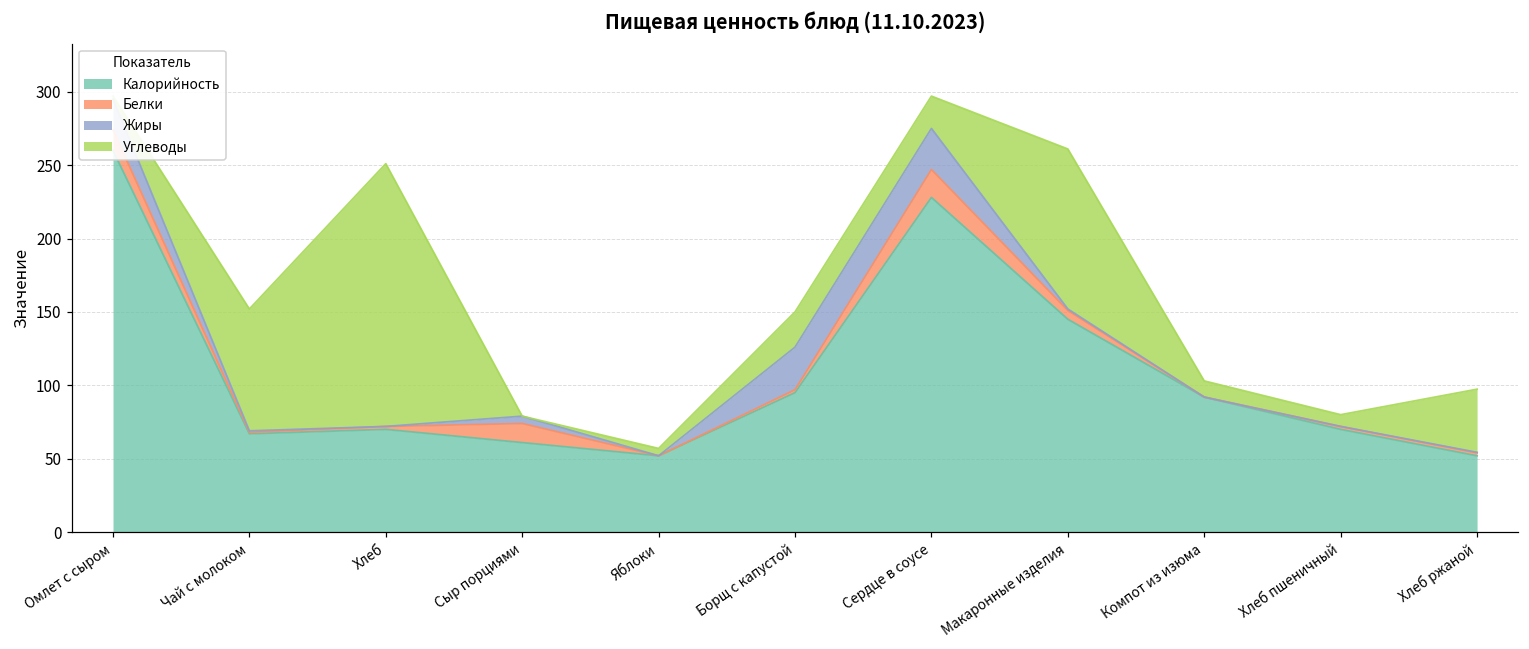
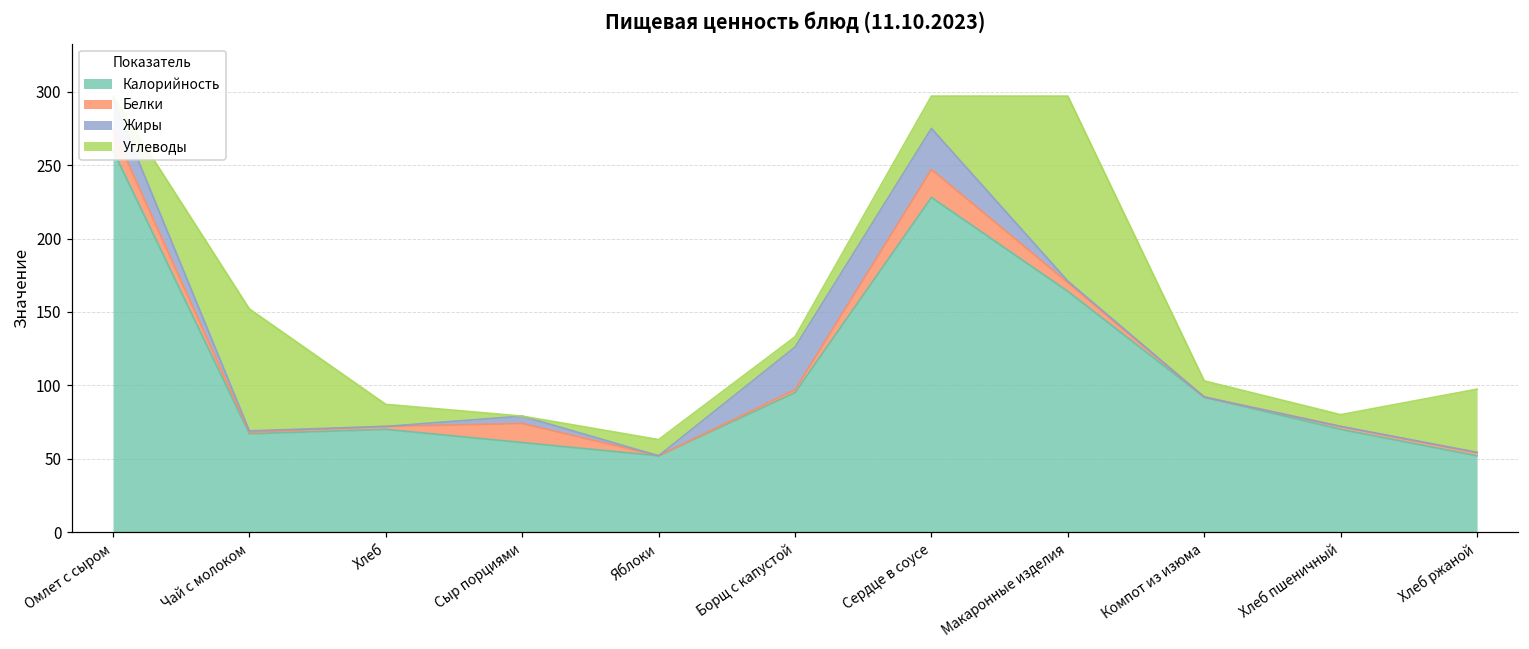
  {
    "Калорийность": {
      "Хлеб": 70,
      "Сыр порциями": 61,
      "Борщ с капустой": 95,
      "Сердце в соусе": 228,
-     "Макаронные изделия": 145,
+     "Макаронные изделия": 164,
      "Хлеб пшеничный": 70,
      "Хлеб ржаной": 52
    },
    "Белки": {
      "Сыр порциями": 13,
      "Борщ с капустой": 2,
      "Сердце в соусе": 19
    },
    "Жиры": {
      "Борщ с капустой": 29,
      "Сердце в соусе": 28
    },
    "Углеводы": {
      "Чай с молоком": 83,
-     "Хлеб": 179,
-     "Яблоки": 5,
-     "Борщ с капустой": 24,
+     "Хлеб": 15,
+     "Яблоки": 11,
+     "Борщ с капустой": 7,
      "Сердце в соусе": 22,
-     "Макаронные изделия": 109,
+     "Макаронные изделия": 126,
      "Компот из изюма": 11,
      "Хлеб пшеничный": 8,
      "Хлеб ржаной": 43
    }
  }
